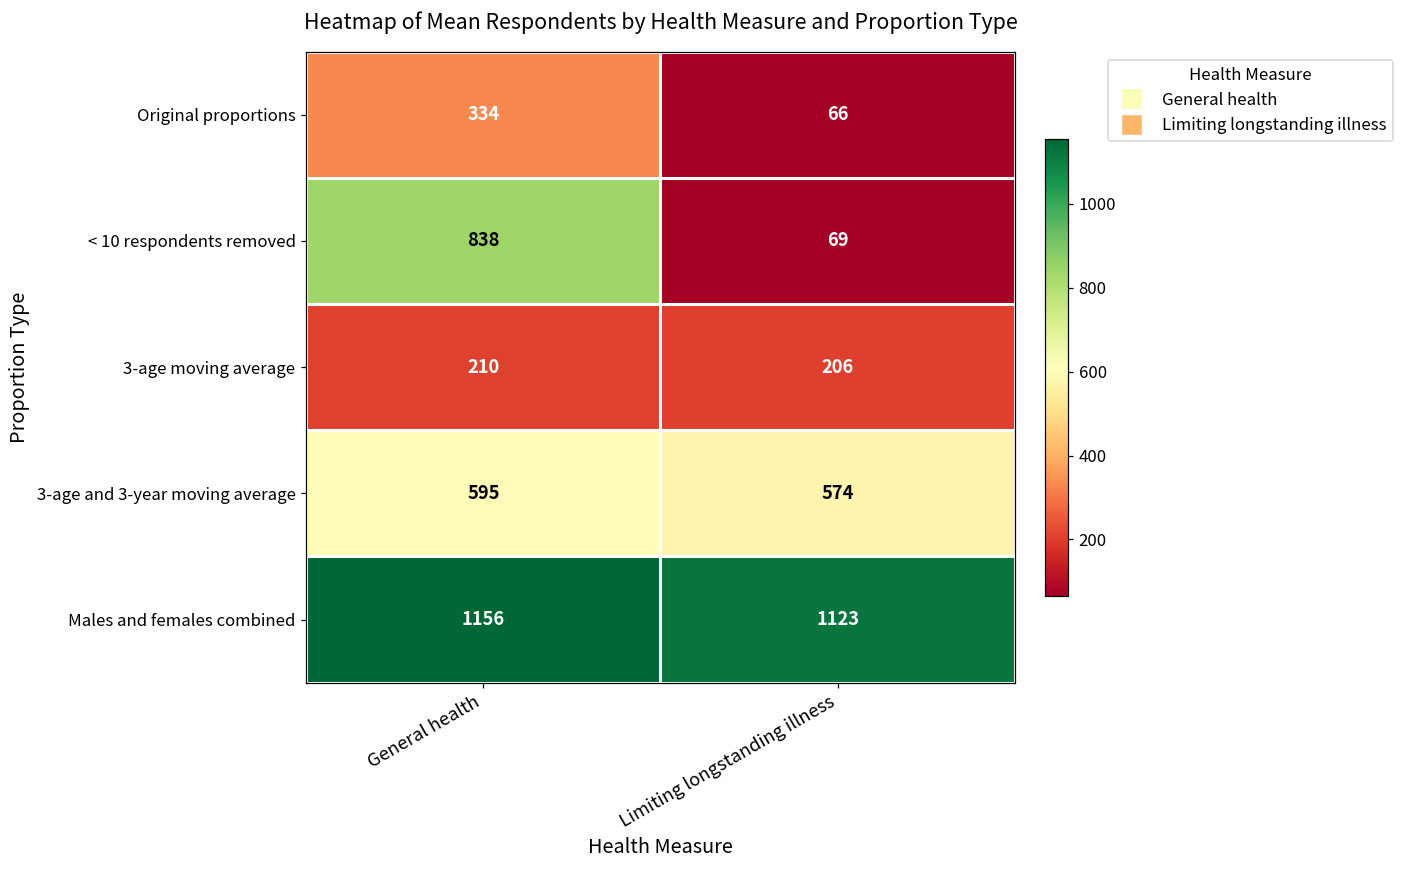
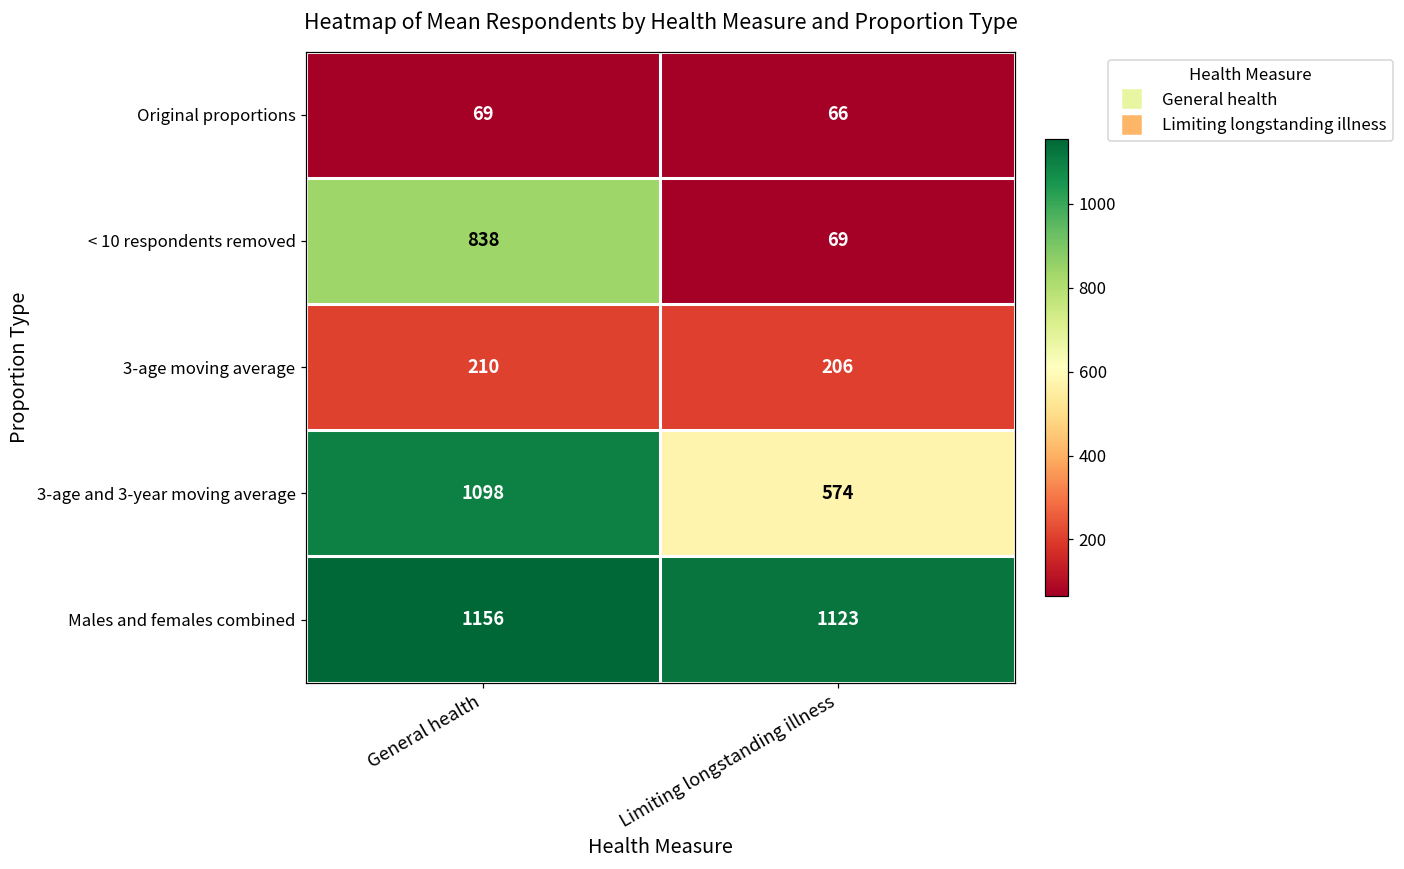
  {
    "Original proportions": {
-     "General health": 334,
+     "General health": 69,
      "Limiting longstanding illness": 66
    },
    "< 10 respondents removed": {
      "General health": 838,
      "Limiting longstanding illness": 69
    },
    "3-age moving average": {
      "General health": 210,
      "Limiting longstanding illness": 206
    },
    "3-age and 3-year moving average": {
-     "General health": 595,
+     "General health": 1098,
      "Limiting longstanding illness": 574
    },
    "Males and females combined": {
      "General health": 1156,
      "Limiting longstanding illness": 1123
    }
  }
